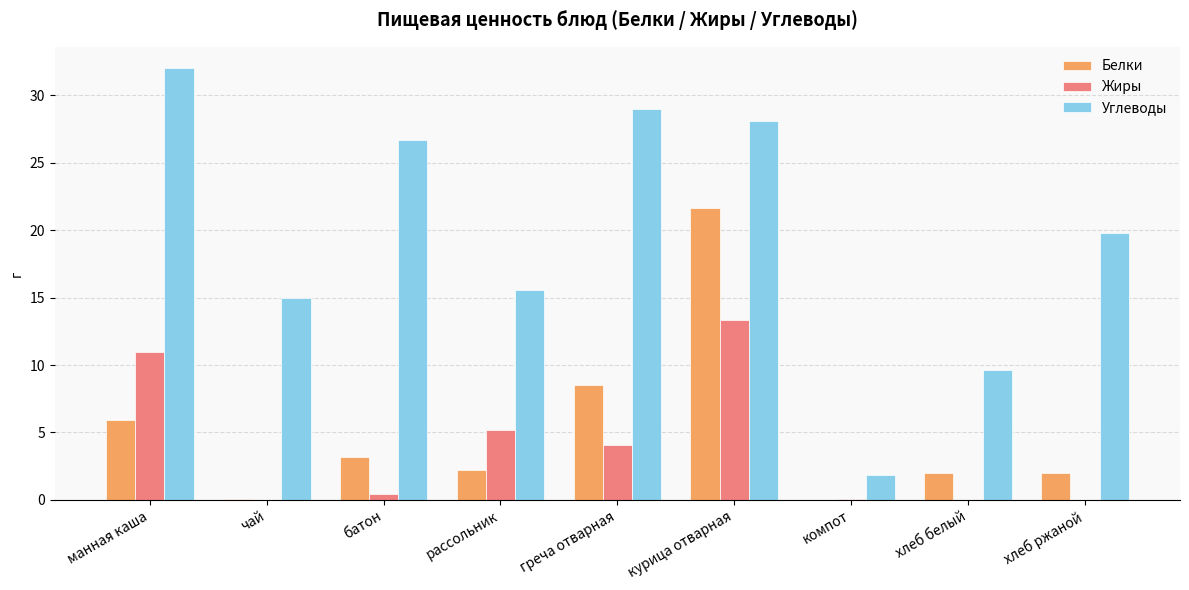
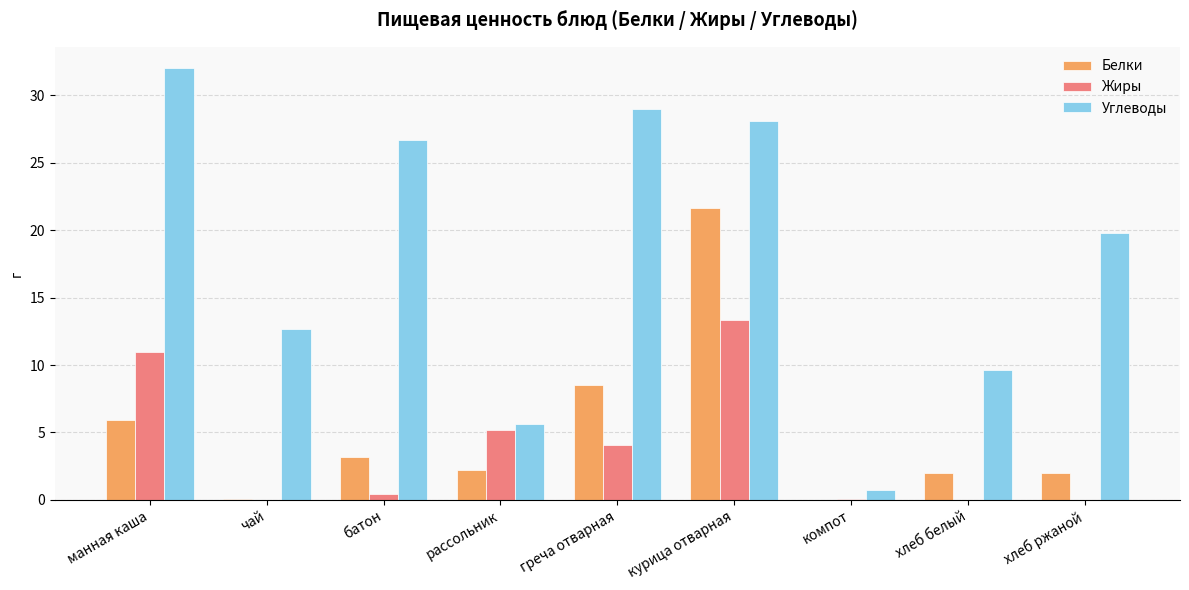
  {
    "Углеводы": {
      "манная каша": 32.0,
-     "чай": 15.0,
+     "чай": 12.7,
      "батон": 26.7,
-     "рассольник": 15.6,
+     "рассольник": 5.6,
      "греча отварная": 29.0,
      "курица отварная": 28.1,
-     "компот": 1.9,
+     "компот": 0.7,
      "хлеб белый": 9.7,
      "хлеб ржаной": 19.8
    }
  }
